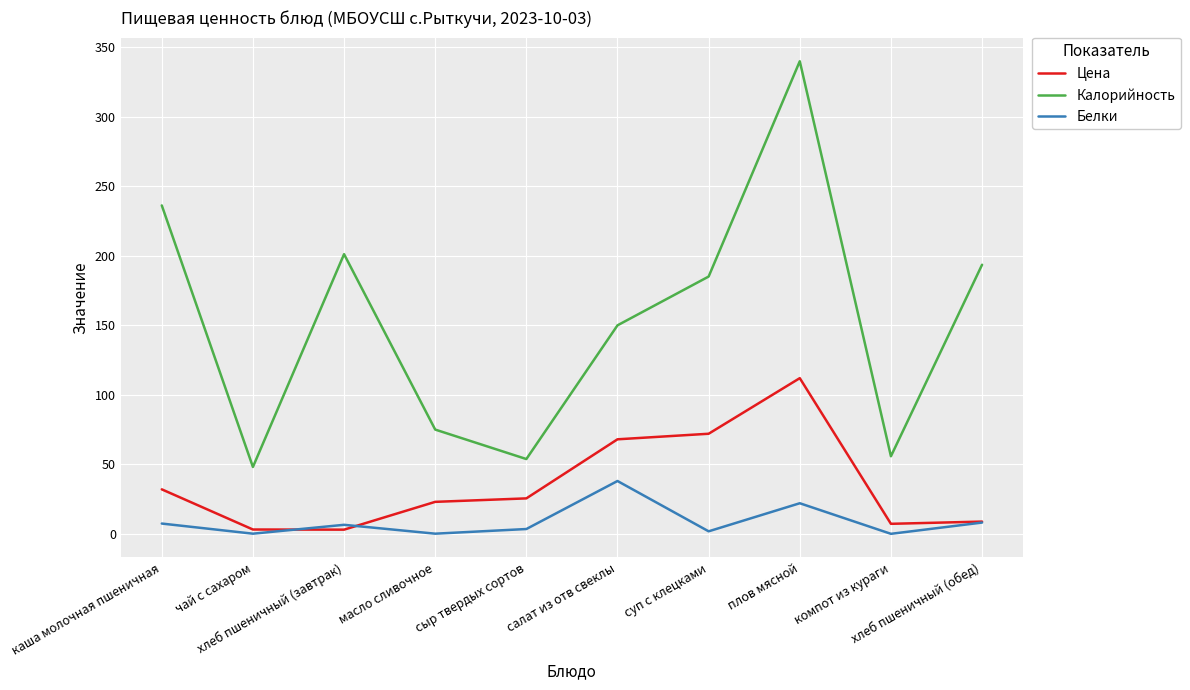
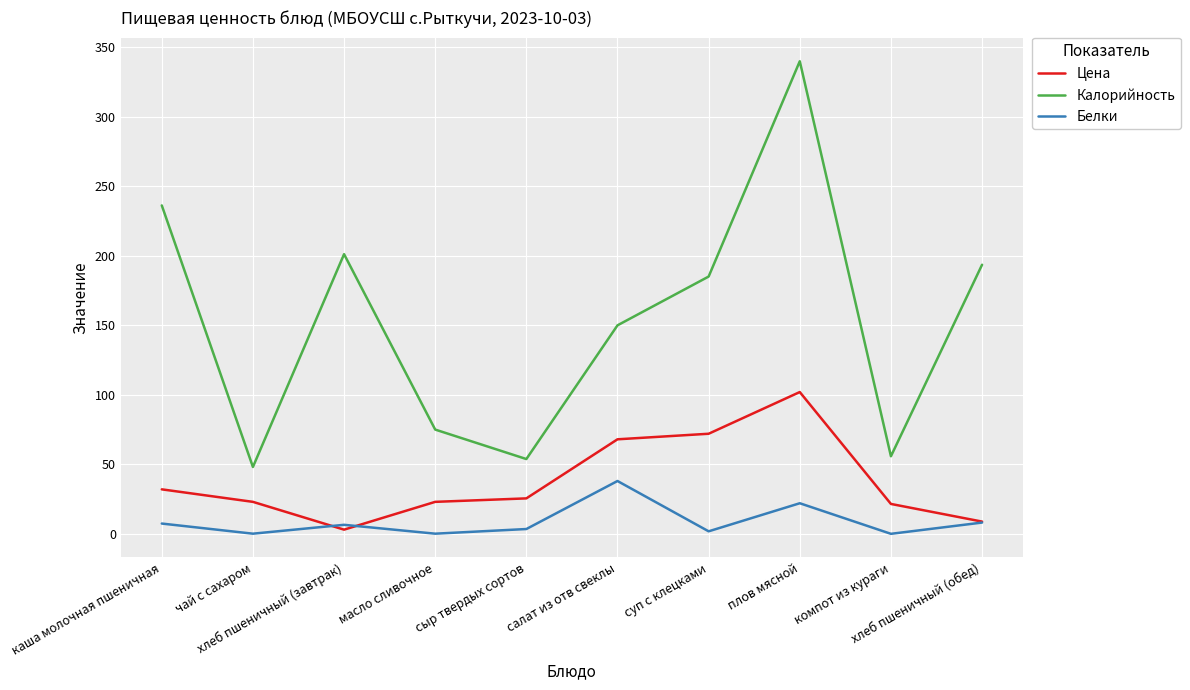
  {
    "Цена": {
      "каша молочная пшеничная": 32,
-     "чай с сахаром": 3,
+     "чай с сахаром": 23,
      "хлеб пшеничный (завтрак)": 3,
      "масло сливочное": 23,
      "сыр твердых сортов": 26,
      "салат из отв свеклы": 68,
      "суп с клецками": 72,
-     "плов мясной": 112,
-     "компот из кураги": 7
+     "плов мясной": 102,
+     "компот из кураги": 22
    },
    "Калорийность": {
      "каша молочная пшеничная": 236,
      "чай с сахаром": 48,
      "хлеб пшеничный (завтрак)": 201,
      "масло сливочное": 75,
      "сыр твердых сортов": 54,
      "салат из отв свеклы": 150,
      "суп с клецками": 185,
      "плов мясной": 340,
      "компот из кураги": 56,
      "хлеб пшеничный (обед)": 194
    },
    "Белки": {
      "каша молочная пшеничная": 7,
      "чай с сахаром": 0,
      "хлеб пшеничный (завтрак)": 6,
      "масло сливочное": 0,
      "сыр твердых сортов": 3,
      "салат из отв свеклы": 38,
      "суп с клецками": 2,
      "плов мясной": 22,
      "компот из кураги": 0
    }
  }
